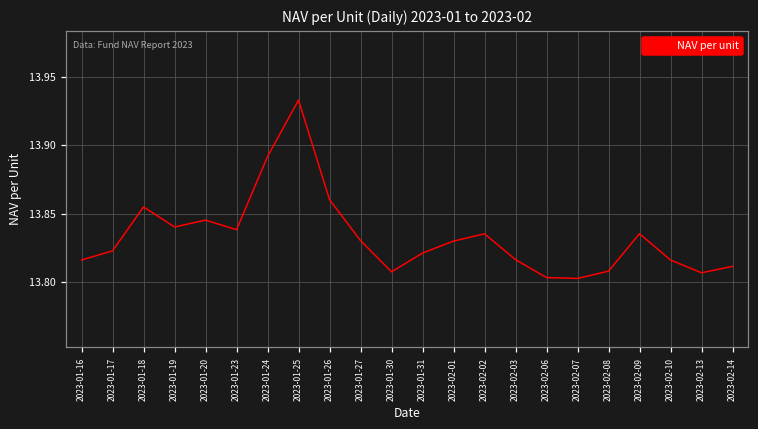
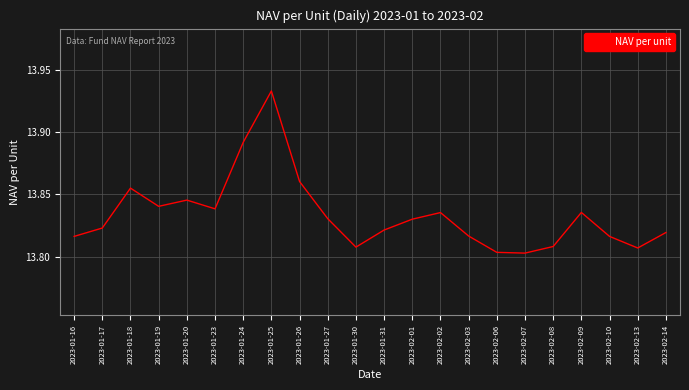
  {
    "2023-01-16": 13.816,
    "2023-01-17": 13.823,
    "2023-01-18": 13.855,
    "2023-01-19": 13.840,
    "2023-01-20": 13.845,
    "2023-01-23": 13.838,
    "2023-01-24": 13.892,
    "2023-01-25": 13.933,
    "2023-01-26": 13.860,
    "2023-01-27": 13.831,
    "2023-01-30": 13.808,
    "2023-01-31": 13.821,
    "2023-02-01": 13.830,
    "2023-02-02": 13.835,
    "2023-02-03": 13.817,
    "2023-02-06": 13.804,
    "2023-02-07": 13.803,
    "2023-02-08": 13.808,
    "2023-02-09": 13.836,
    "2023-02-10": 13.816,
    "2023-02-13": 13.807,
-   "2023-02-14": 13.812
+   "2023-02-14": 13.819
  }
